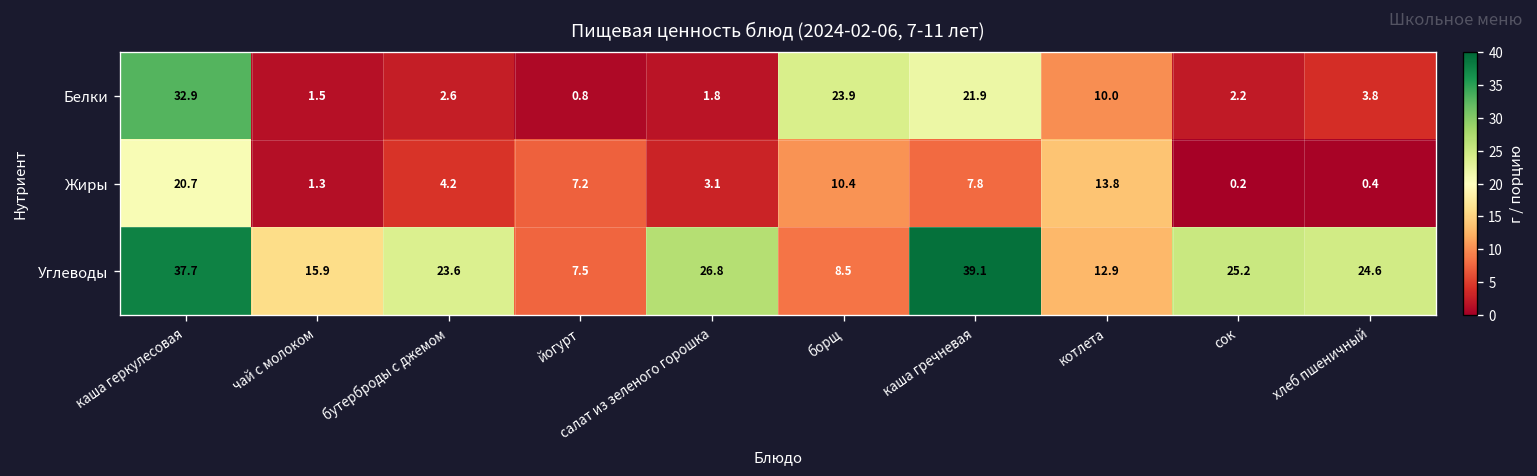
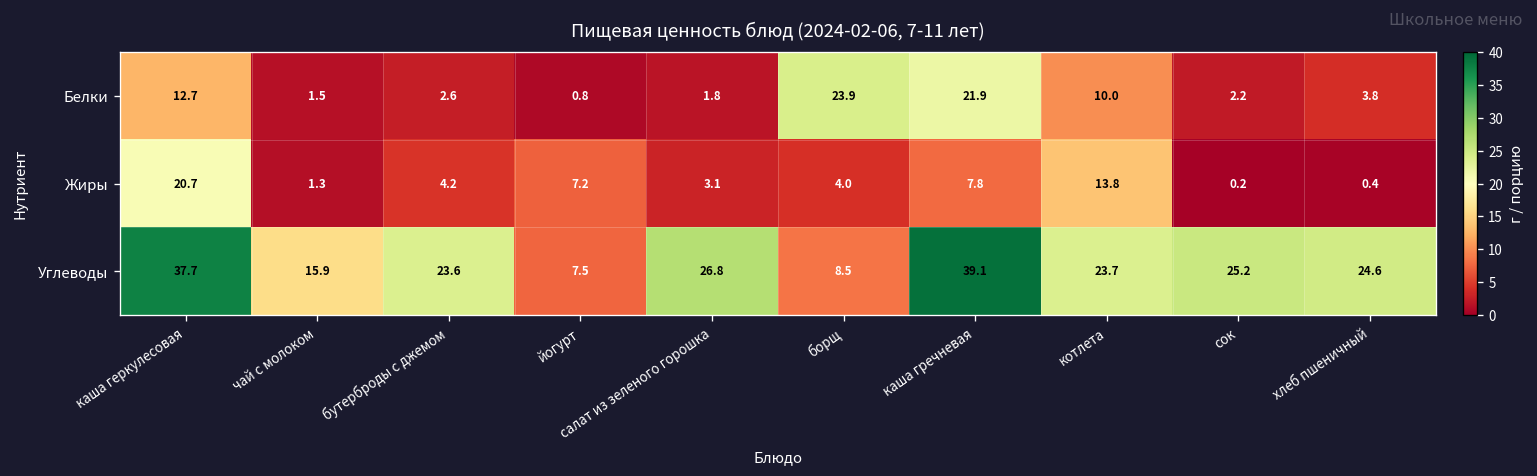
  {
    "Белки": {
-     "каша геркулесовая": 32.9,
+     "каша геркулесовая": 12.7,
      "чай с молоком": 1.5,
      "бутерброды с джемом": 2.6,
      "йогурт": 0.8,
      "салат из зеленого горошка": 1.8,
      "борщ": 23.9,
      "каша гречневая": 21.9,
      "котлета": 10.0,
      "сок": 2.2,
      "хлеб пшеничный": 3.8
    },
    "Жиры": {
      "каша геркулесовая": 20.7,
      "чай с молоком": 1.3,
      "бутерброды с джемом": 4.2,
      "йогурт": 7.2,
      "салат из зеленого горошка": 3.1,
-     "борщ": 10.4,
+     "борщ": 4.0,
      "каша гречневая": 7.8,
      "котлета": 13.8,
      "сок": 0.2,
      "хлеб пшеничный": 0.4
    },
    "Углеводы": {
      "каша геркулесовая": 37.7,
      "чай с молоком": 15.9,
      "бутерброды с джемом": 23.6,
      "йогурт": 7.5,
      "салат из зеленого горошка": 26.8,
      "борщ": 8.5,
      "каша гречневая": 39.1,
-     "котлета": 12.9,
+     "котлета": 23.7,
      "сок": 25.2,
      "хлеб пшеничный": 24.6
    }
  }
